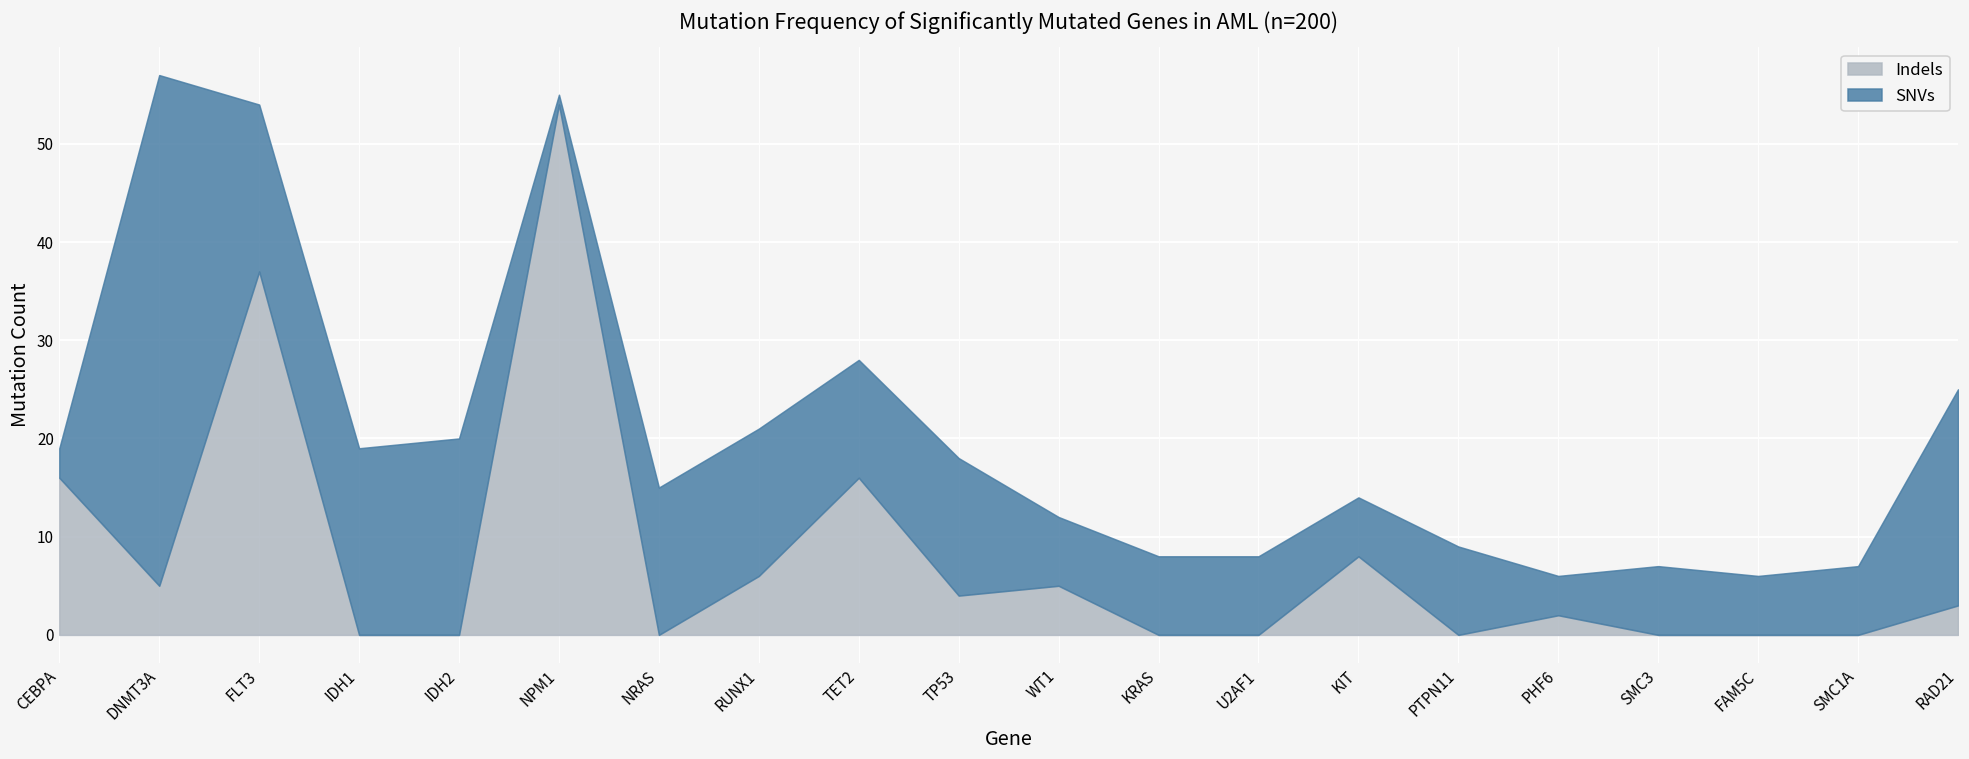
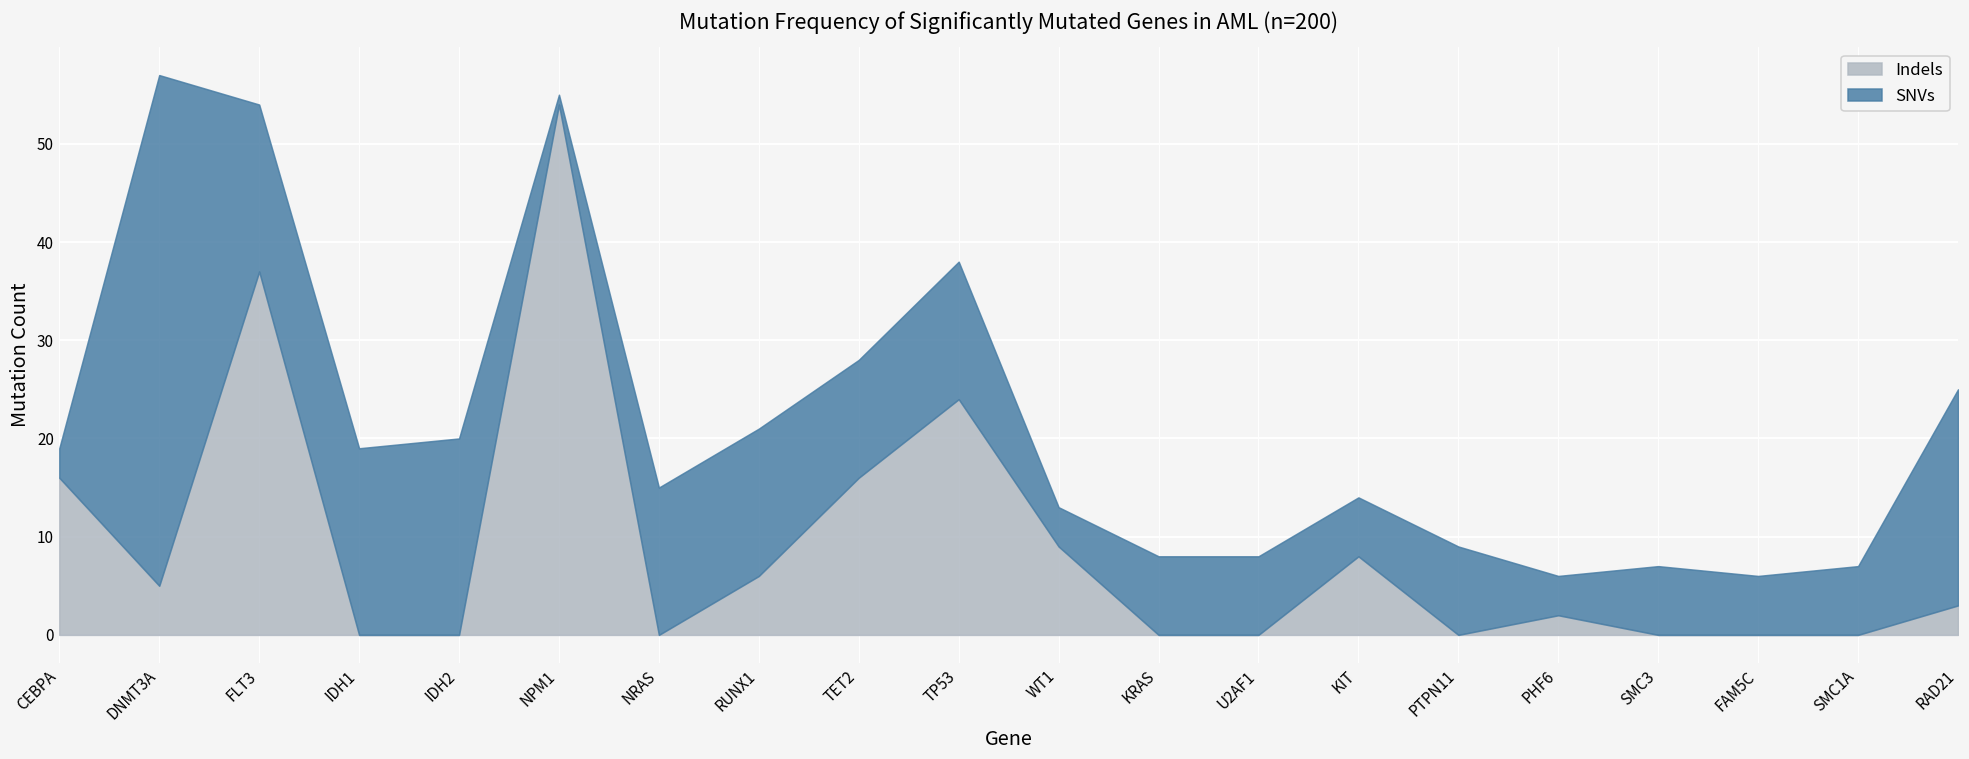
  {
    "Indels": {
      "CEBPA": 16,
      "DNMT3A": 5,
      "FLT3": 37,
      "IDH1": 0,
      "IDH2": 0,
      "NPM1": 54,
      "NRAS": 0,
      "RUNX1": 6,
      "TET2": 16,
-     "TP53": 4,
-     "WT1": 5,
+     "TP53": 24,
+     "WT1": 9,
      "KRAS": 0,
      "U2AF1": 0,
      "KIT": 8,
      "PTPN11": 0,
      "PHF6": 2,
      "SMC3": 0,
      "FAM5C": 0,
      "SMC1A": 0,
      "RAD21": 3
    },
    "SNVs": {
      "CEBPA": 3,
      "DNMT3A": 52,
      "FLT3": 17,
      "IDH1": 19,
      "IDH2": 20,
      "NPM1": 1,
      "NRAS": 15,
      "RUNX1": 15,
      "TET2": 12,
      "TP53": 14,
-     "WT1": 7,
+     "WT1": 4,
      "KRAS": 8,
      "U2AF1": 8,
      "KIT": 6,
      "PTPN11": 9,
      "PHF6": 4,
      "SMC3": 7,
      "FAM5C": 6,
      "SMC1A": 7,
      "RAD21": 22
    }
  }
